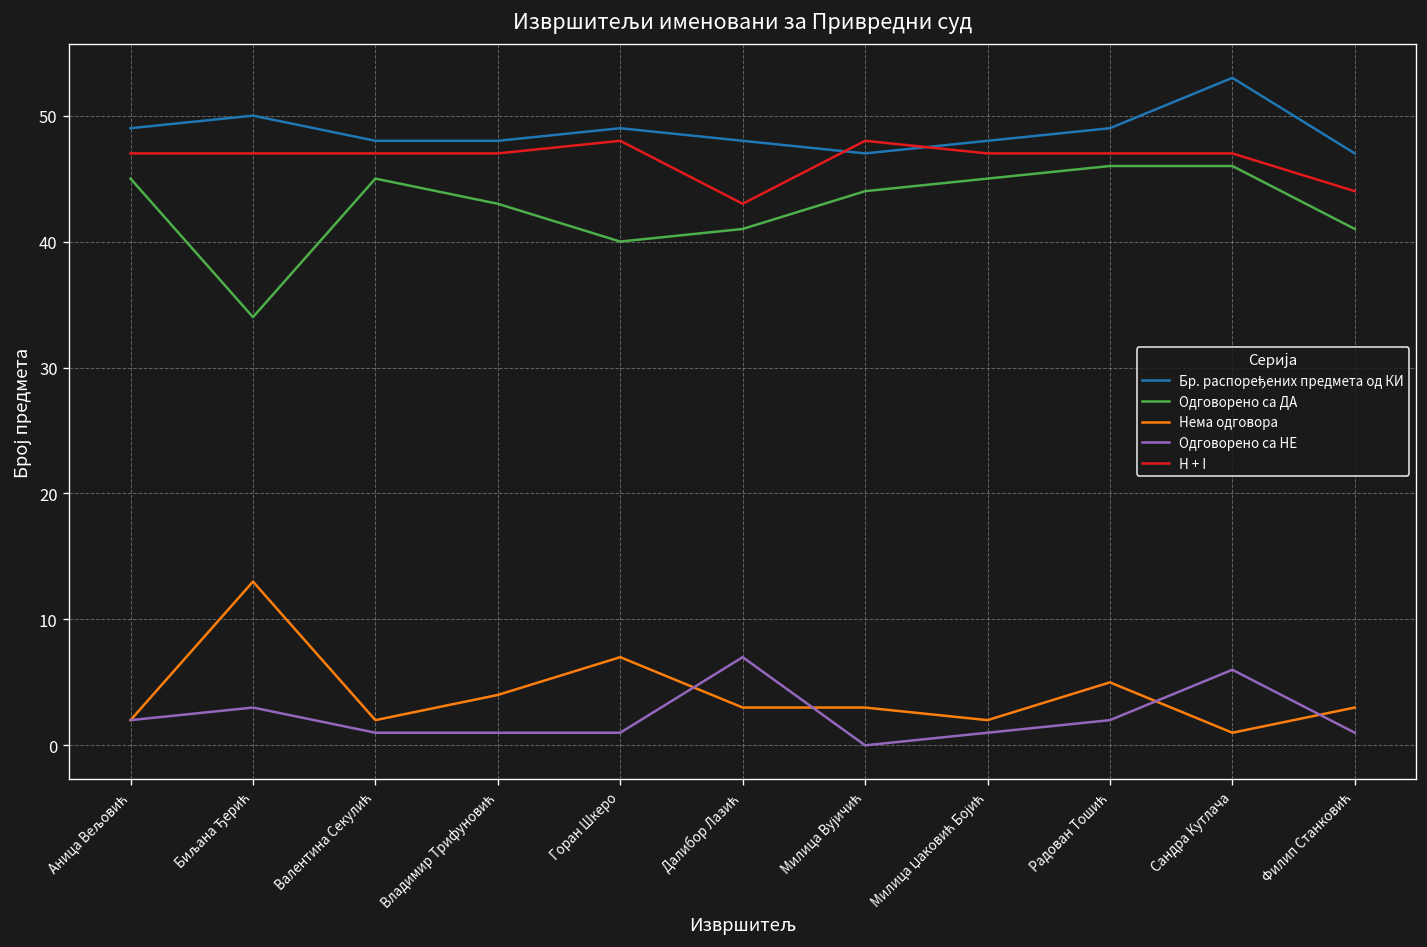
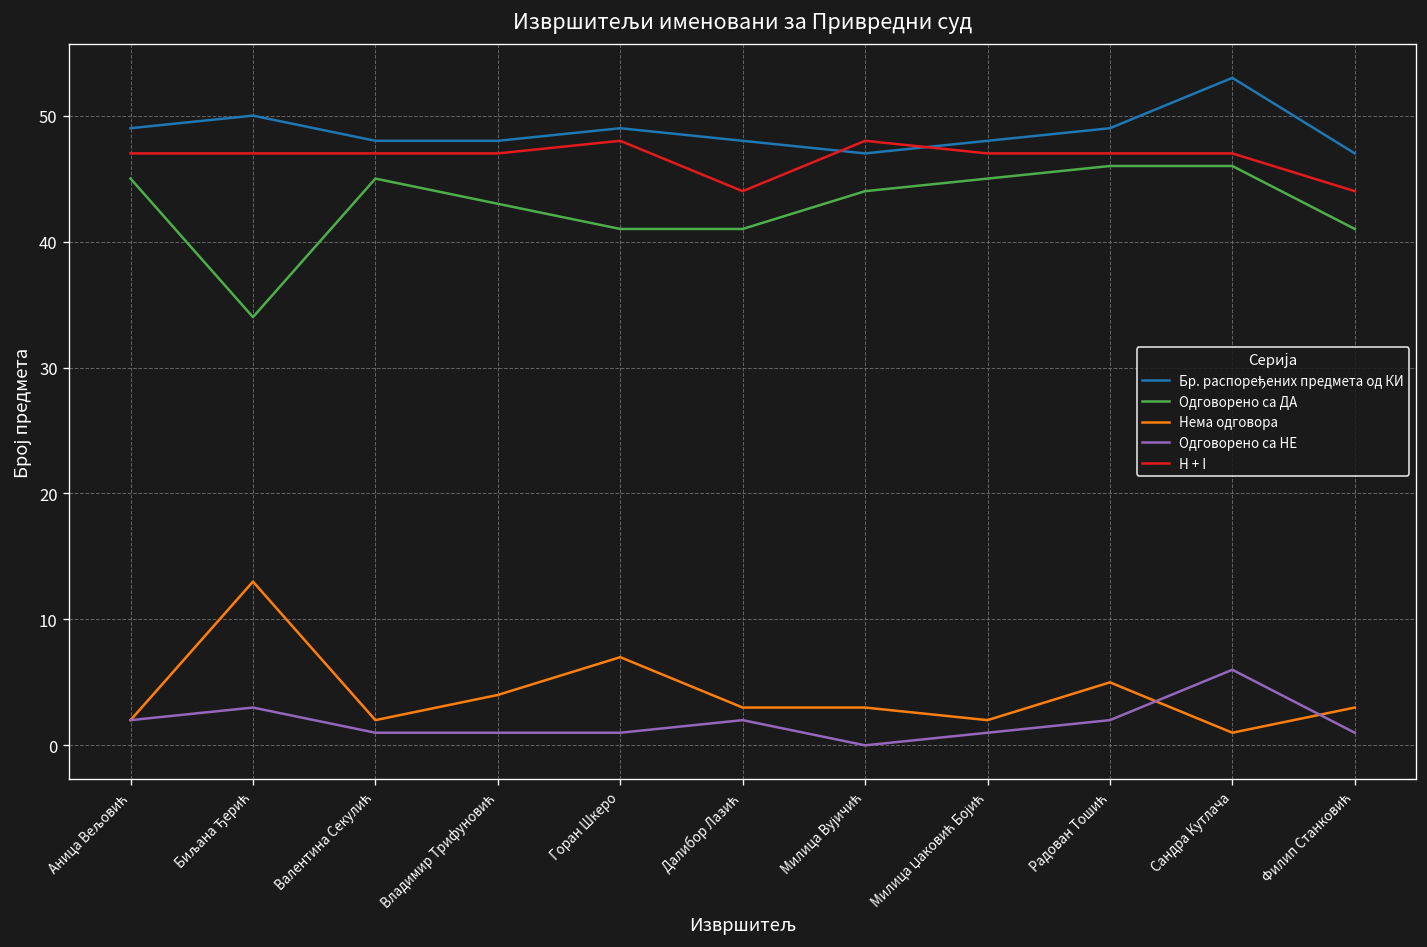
  {
    "Бр. распоређених предмета од КИ": {
      "Аница Вељовић": 49,
      "Биљана Ђерић": 50,
      "Валентина Секулић": 48,
      "Владимир Трифуновић": 48,
      "Горан Шкеро": 49,
      "Далибор Лазић": 48,
      "Милица Вујичић": 47,
      "Милица Џаковић Бојић": 48,
      "Радован Тошић": 49,
      "Сандра Кутлача": 53,
      "Филип Станковић": 47
    },
    "Одговорено са ДА": {
      "Аница Вељовић": 45,
      "Биљана Ђерић": 34,
      "Валентина Секулић": 45,
      "Владимир Трифуновић": 43,
-     "Горан Шкеро": 40,
+     "Горан Шкеро": 41,
      "Далибор Лазић": 41,
      "Милица Вујичић": 44,
      "Милица Џаковић Бојић": 45,
      "Радован Тошић": 46,
      "Сандра Кутлача": 46,
      "Филип Станковић": 41
    },
    "Нема одговора": {
      "Биљана Ђерић": 13,
      "Валентина Секулић": 2,
      "Владимир Трифуновић": 4,
      "Горан Шкеро": 7,
      "Далибор Лазић": 3,
      "Милица Вујичић": 3,
      "Милица Џаковић Бојић": 2,
      "Радован Тошић": 5,
      "Сандра Кутлача": 1,
      "Филип Станковић": 3
    },
    "Одговорено са НЕ": {
      "Биљана Ђерић": 3,
      "Валентина Секулић": 1,
      "Владимир Трифуновић": 1,
      "Горан Шкеро": 1,
-     "Далибор Лазић": 7,
+     "Далибор Лазић": 2,
      "Милица Вујичић": 0,
      "Милица Џаковић Бојић": 1,
      "Радован Тошић": 2,
      "Сандра Кутлача": 6,
      "Филип Станковић": 1
    },
    "H + I": {
      "Аница Вељовић": 47,
      "Биљана Ђерић": 47,
      "Валентина Секулић": 47,
      "Владимир Трифуновић": 47,
      "Горан Шкеро": 48,
-     "Далибор Лазић": 43,
+     "Далибор Лазић": 44,
      "Милица Вујичић": 48,
      "Милица Џаковић Бојић": 47,
      "Радован Тошић": 47,
      "Сандра Кутлача": 47,
      "Филип Станковић": 44
    }
  }
